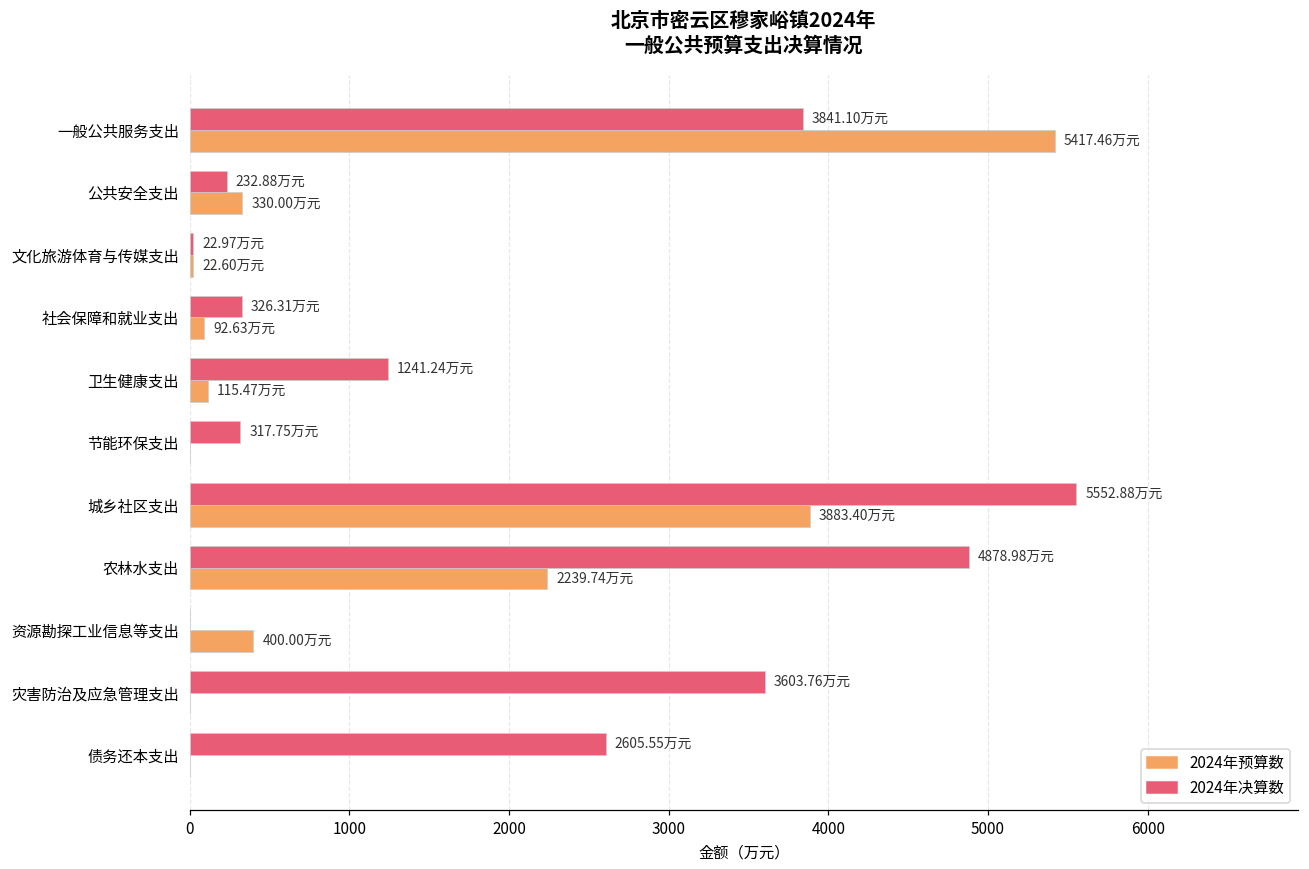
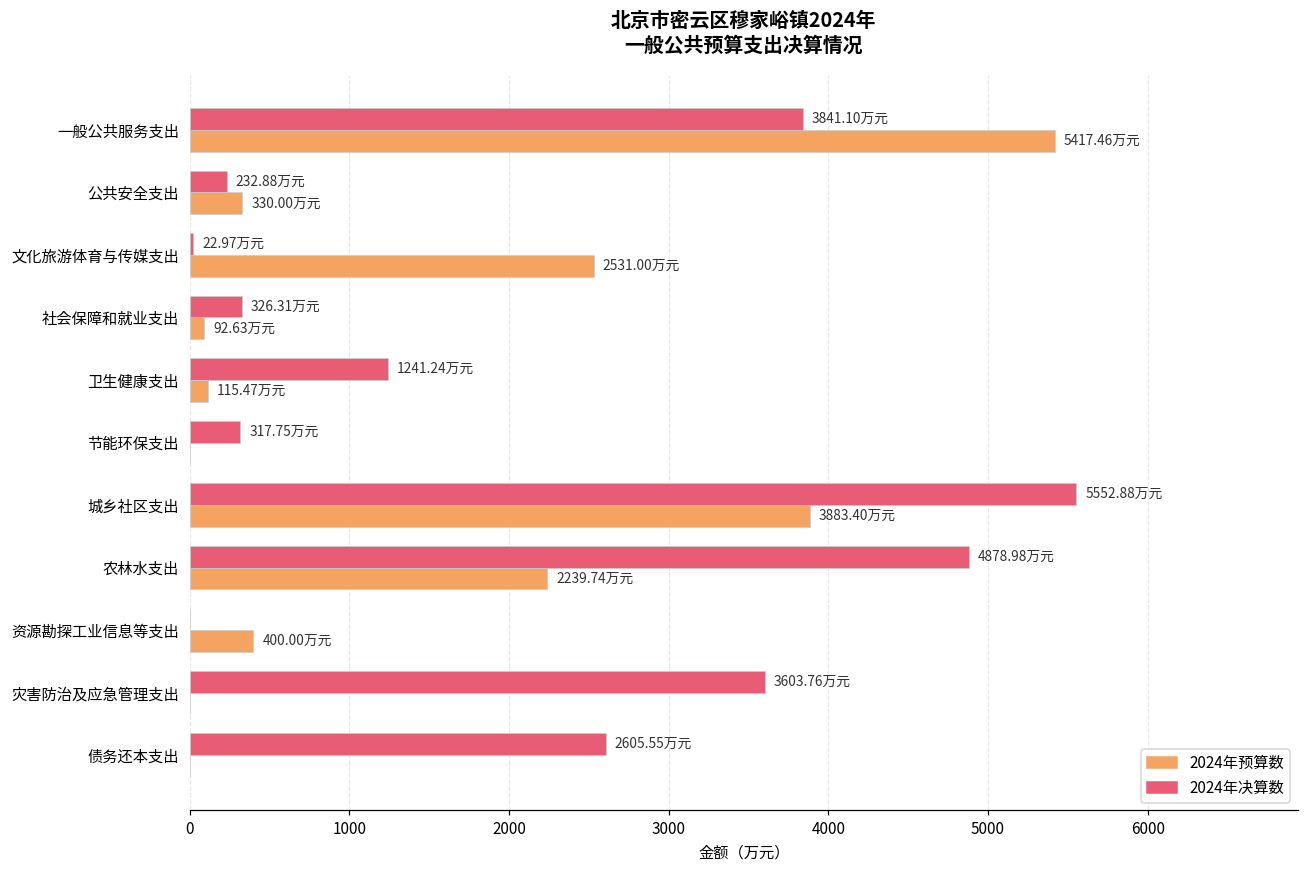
  {
    "2024年预算数": {
      "一般公共服务支出": 5417.46,
      "公共安全支出": 330.00,
-     "文化旅游体育与传媒支出": 22.60,
+     "文化旅游体育与传媒支出": 2531.00,
      "社会保障和就业支出": 92.63,
      "卫生健康支出": 115.47,
      "城乡社区支出": 3883.40,
      "农林水支出": 2239.74,
      "资源勘探工业信息等支出": 400.00
    },
    "2024年决算数": {
      "一般公共服务支出": 3841.10,
      "公共安全支出": 232.88,
      "文化旅游体育与传媒支出": 22.97,
      "社会保障和就业支出": 326.31,
      "卫生健康支出": 1241.24,
      "节能环保支出": 317.75,
      "城乡社区支出": 5552.88,
      "农林水支出": 4878.98,
      "灾害防治及应急管理支出": 3603.76,
      "债务还本支出": 2605.55
    }
  }
